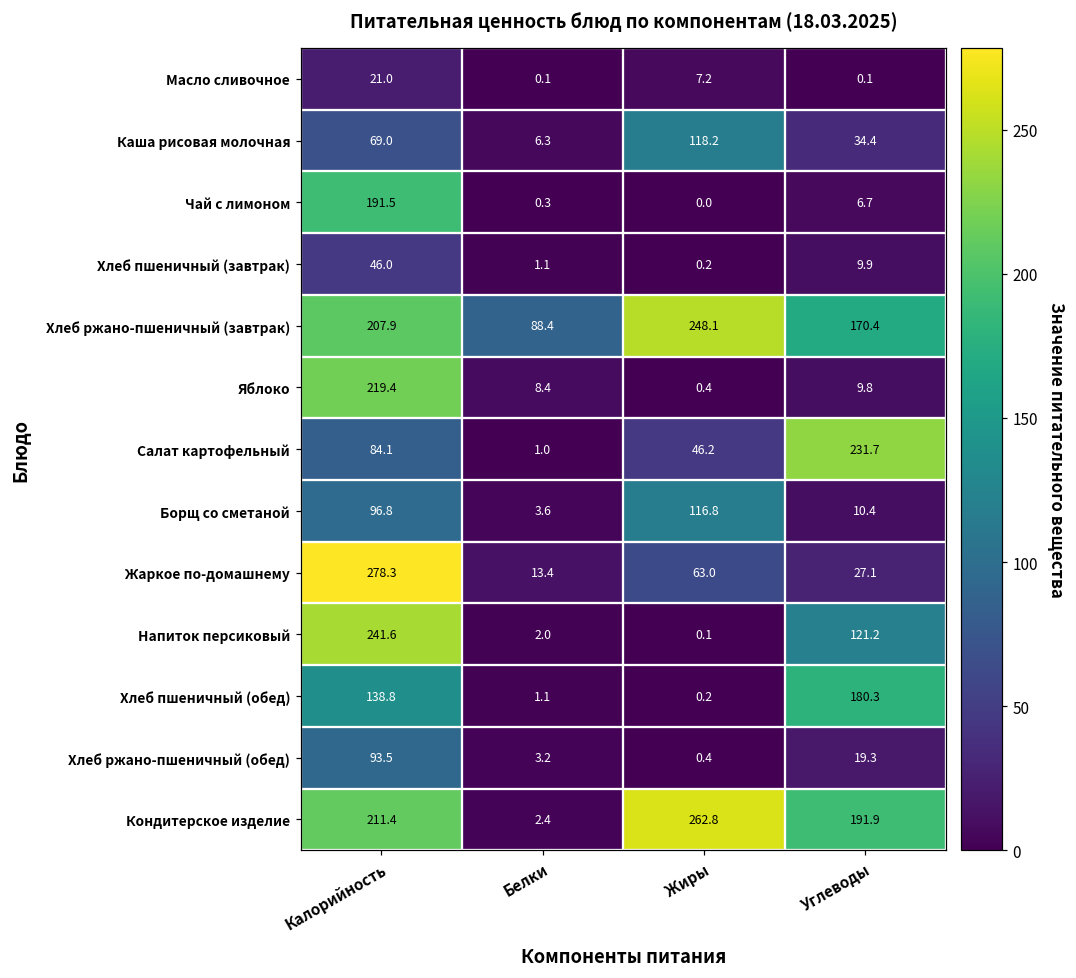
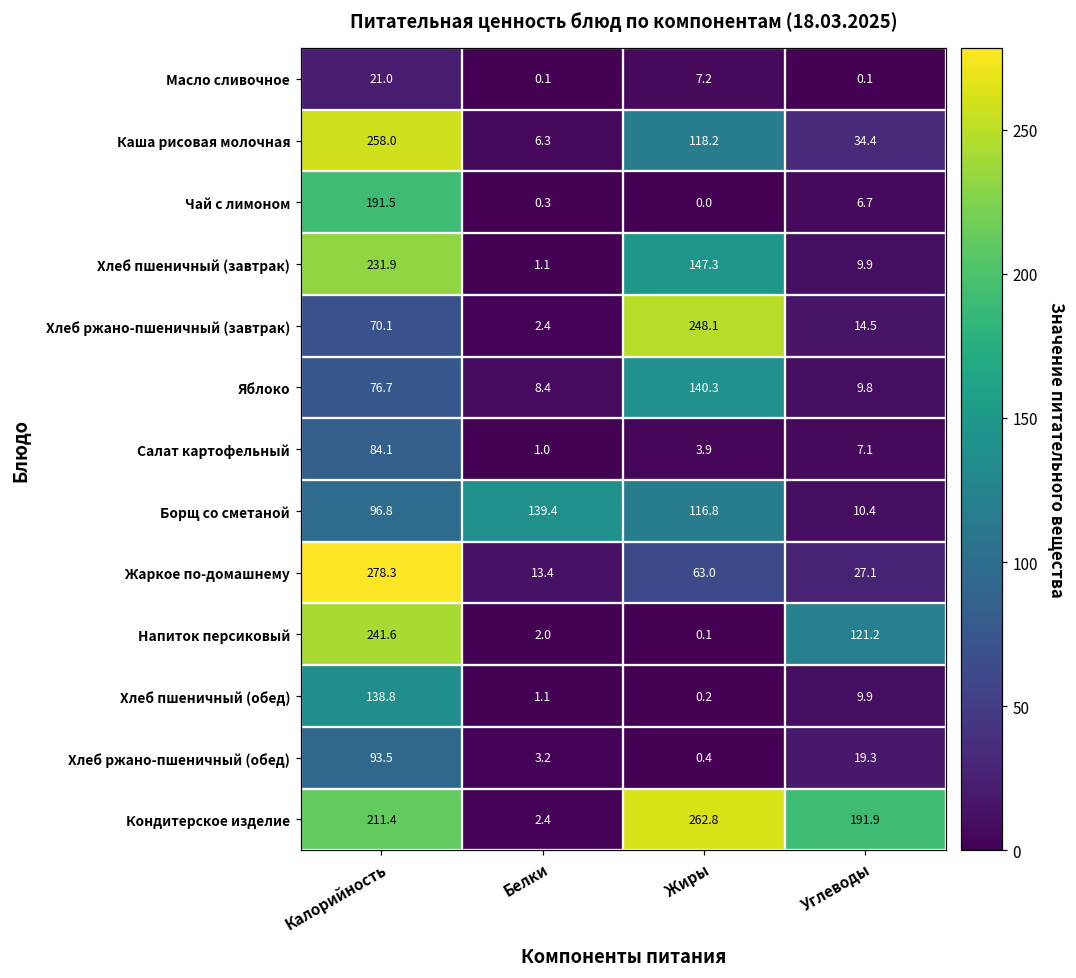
  {
    "Масло сливочное": {
      "Калорийность": 21.0,
      "Белки": 0.1,
      "Жиры": 7.2,
      "Углеводы": 0.1
    },
    "Каша рисовая молочная": {
-     "Калорийность": 69.0,
+     "Калорийность": 258.0,
      "Белки": 6.3,
      "Жиры": 118.2,
      "Углеводы": 34.4
    },
    "Чай с лимоном": {
      "Калорийность": 191.5,
      "Белки": 0.3,
      "Жиры": 0.0,
      "Углеводы": 6.7
    },
    "Хлеб пшеничный (завтрак)": {
-     "Калорийность": 46.0,
+     "Калорийность": 231.9,
      "Белки": 1.1,
-     "Жиры": 0.2,
+     "Жиры": 147.3,
      "Углеводы": 9.9
    },
    "Хлеб ржано-пшеничный (завтрак)": {
-     "Калорийность": 207.9,
-     "Белки": 88.4,
+     "Калорийность": 70.1,
+     "Белки": 2.4,
      "Жиры": 248.1,
-     "Углеводы": 170.4
+     "Углеводы": 14.5
    },
    "Яблоко": {
-     "Калорийность": 219.4,
+     "Калорийность": 76.7,
      "Белки": 8.4,
-     "Жиры": 0.4,
+     "Жиры": 140.3,
      "Углеводы": 9.8
    },
    "Салат картофельный": {
      "Калорийность": 84.1,
      "Белки": 1.0,
-     "Жиры": 46.2,
-     "Углеводы": 231.7
+     "Жиры": 3.9,
+     "Углеводы": 7.1
    },
    "Борщ со сметаной": {
      "Калорийность": 96.8,
-     "Белки": 3.6,
+     "Белки": 139.4,
      "Жиры": 116.8,
      "Углеводы": 10.4
    },
    "Жаркое по-домашнему": {
      "Калорийность": 278.3,
      "Белки": 13.4,
      "Жиры": 63.0,
      "Углеводы": 27.1
    },
    "Напиток персиковый": {
      "Калорийность": 241.6,
      "Белки": 2.0,
      "Жиры": 0.1,
      "Углеводы": 121.2
    },
    "Хлеб пшеничный (обед)": {
      "Калорийность": 138.8,
      "Белки": 1.1,
      "Жиры": 0.2,
-     "Углеводы": 180.3
+     "Углеводы": 9.9
    },
    "Хлеб ржано-пшеничный (обед)": {
      "Калорийность": 93.5,
      "Белки": 3.2,
      "Жиры": 0.4,
      "Углеводы": 19.3
    },
    "Кондитерское изделие": {
      "Калорийность": 211.4,
      "Белки": 2.4,
      "Жиры": 262.8,
      "Углеводы": 191.9
    }
  }
